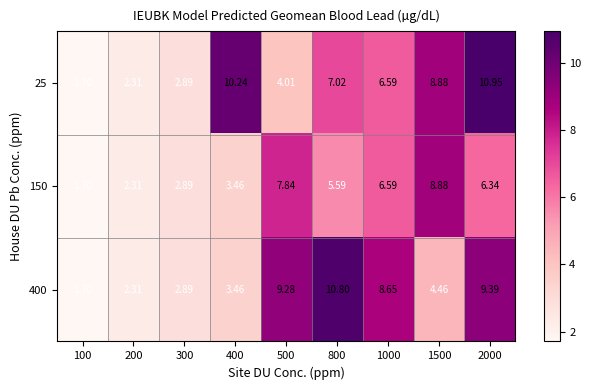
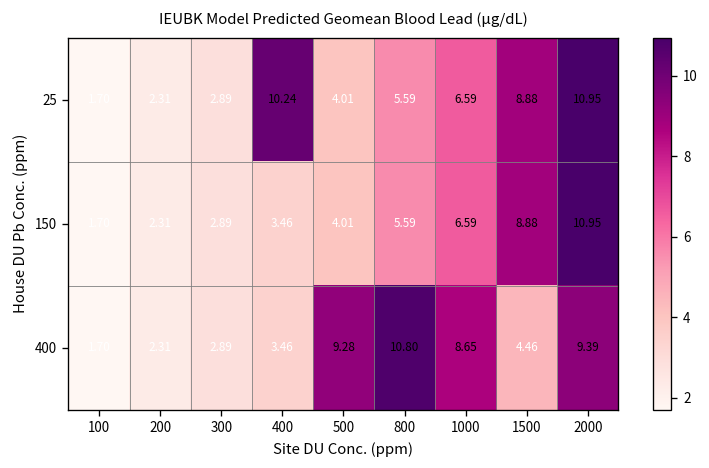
  {
    "25": {
      "400": 10.24,
      "500": 4.01,
-     "800": 7.02,
+     "800": 5.59,
      "1000": 6.59,
      "1500": 8.88,
      "2000": 10.95
    },
    "150": {
      "400": 3.46,
-     "500": 7.84,
+     "500": 4.01,
      "800": 5.59,
      "1000": 6.59,
      "1500": 8.88,
-     "2000": 6.34
+     "2000": 10.95
    },
    "400": {
      "400": 3.46,
      "500": 9.28,
      "800": 10.80,
      "1000": 8.65,
      "1500": 4.46,
      "2000": 9.39
    }
  }
